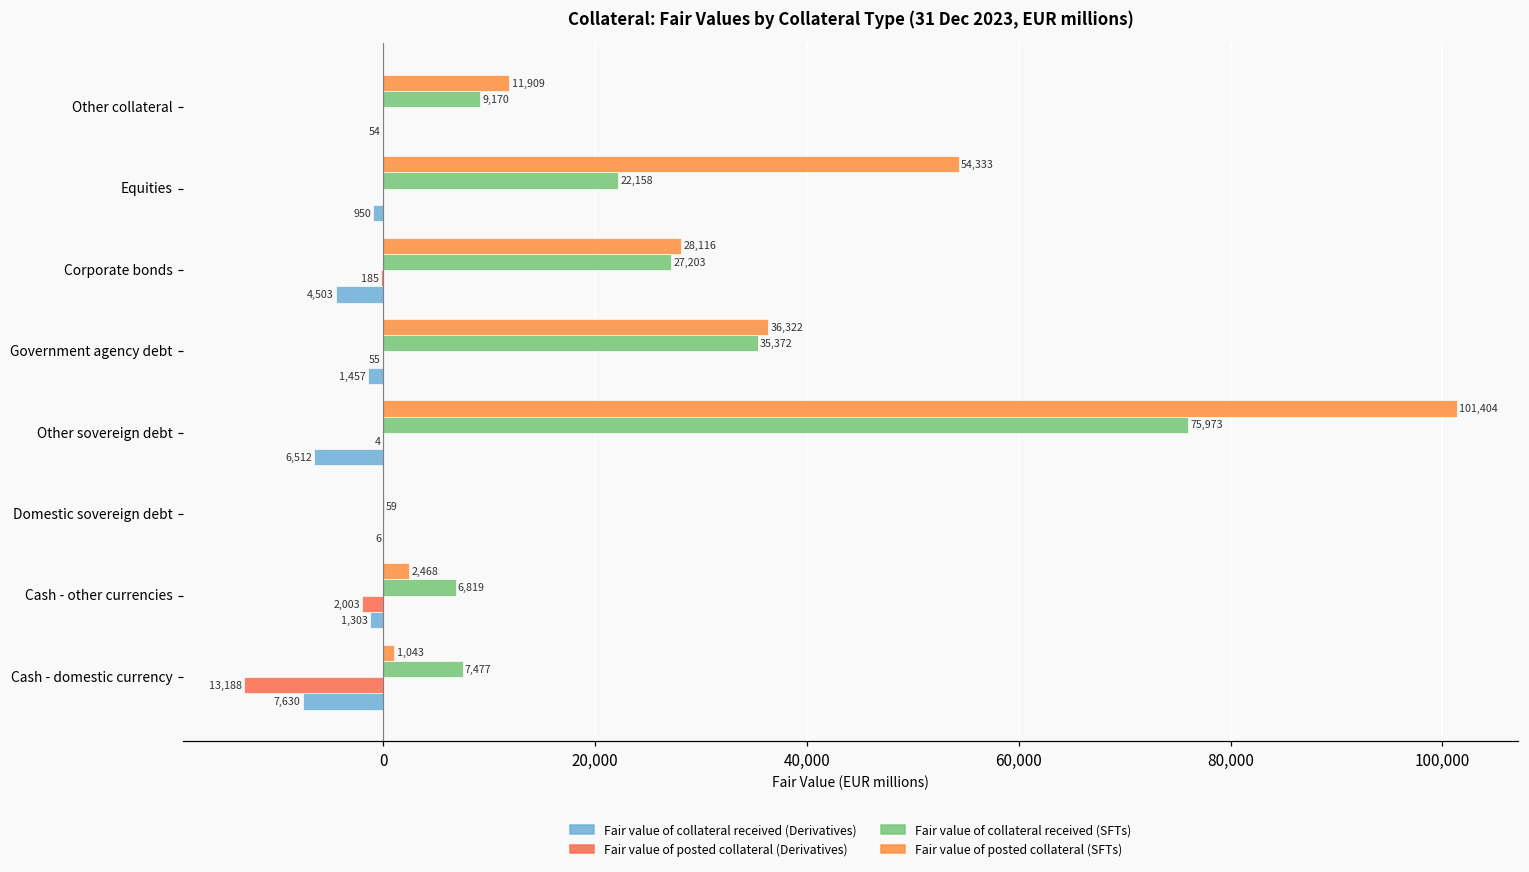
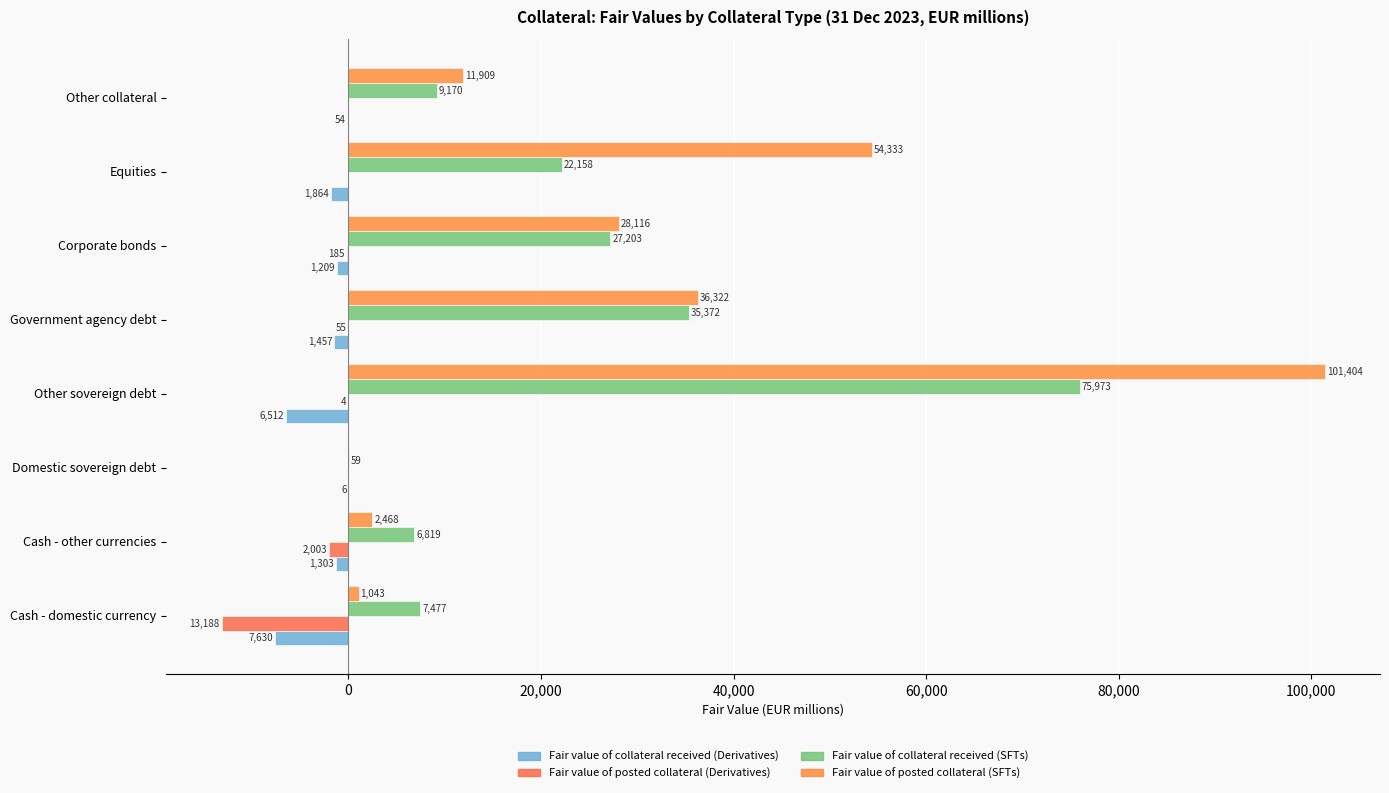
  {
    "Fair value of collateral received (Derivatives)": {
-     "Equities": "950",
-     "Corporate bonds": "4,503"
+     "Equities": "1,864",
+     "Corporate bonds": "1,209"
    },
    "Fair value of collateral received (SFTs)": {
      "Other collateral": "9,170",
      "Equities": "22,158",
      "Corporate bonds": "27,203",
      "Government agency debt": "35,372",
      "Other sovereign debt": "75,973",
      "Domestic sovereign debt": "59",
      "Cash - other currencies": "6,819",
      "Cash - domestic currency": "7,477"
    }
  }
